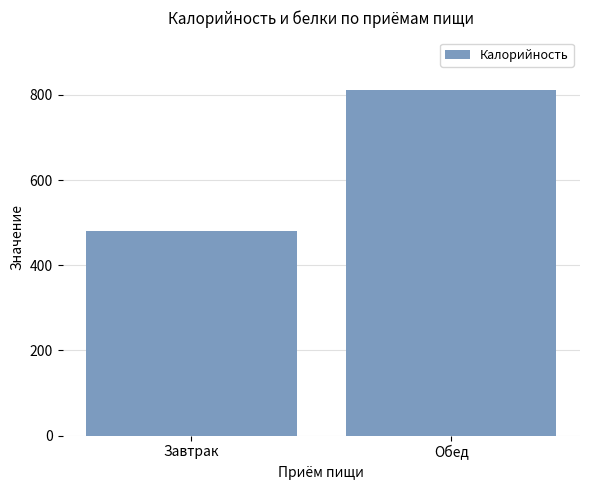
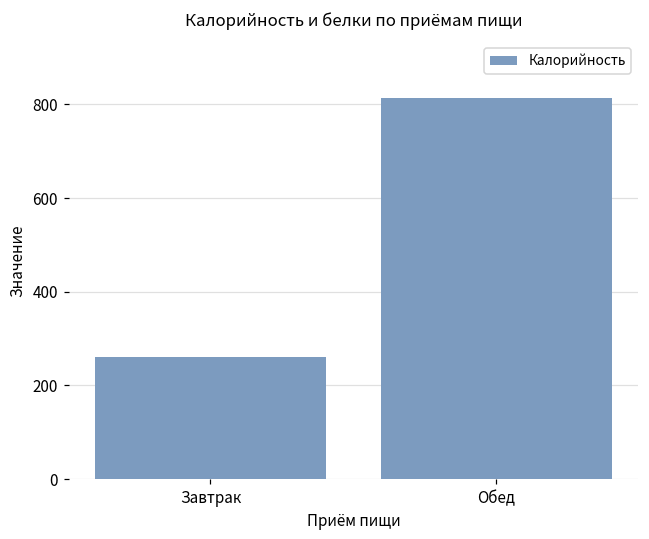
  {
-   "Завтрак": 480,
+   "Завтрак": 260,
    "Обед": 810
  }
